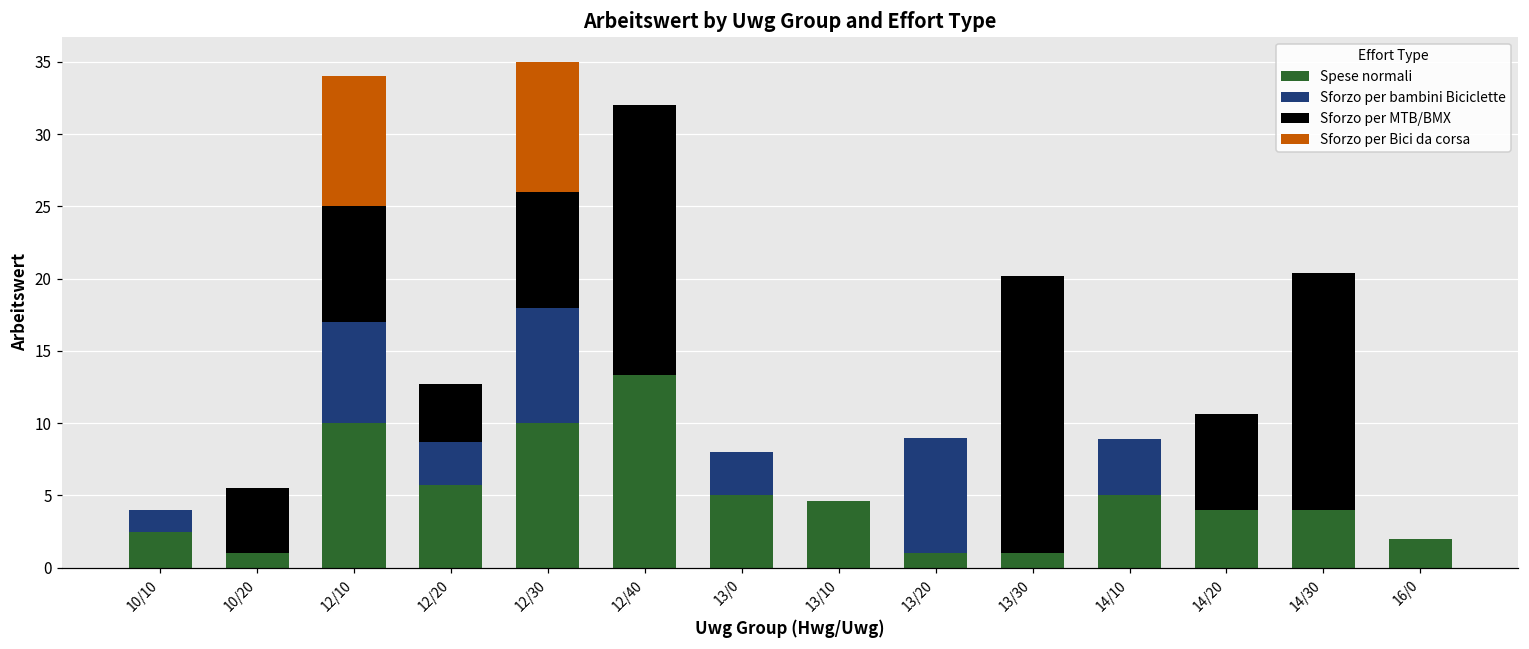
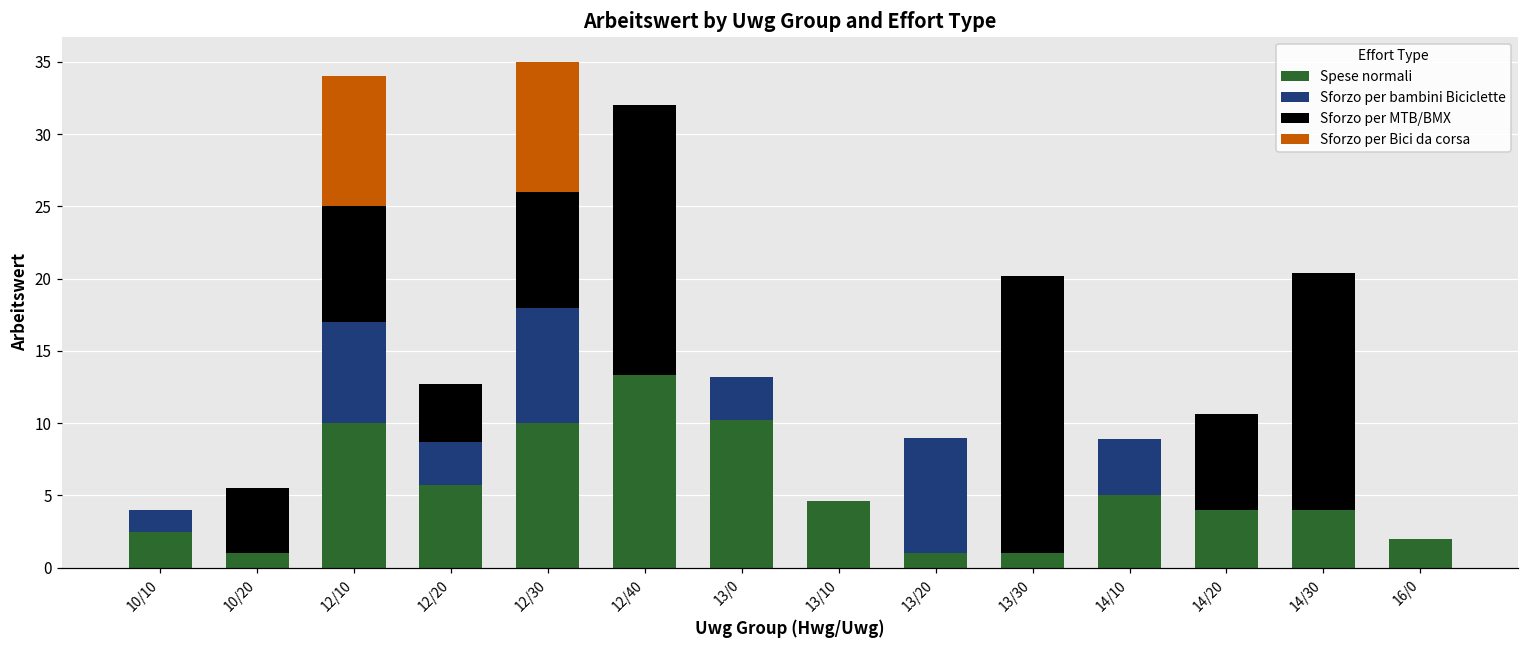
  {
    "Spese normali": {
      "10/10": 2.5,
      "10/20": 1.0,
      "12/10": 10.0,
      "12/20": 5.7,
      "12/30": 10.0,
      "12/40": 13.3,
-     "13/0": 5.0,
+     "13/0": 10.2,
      "13/10": 4.6,
      "13/20": 1.0,
      "13/30": 1.0,
      "14/10": 5.0,
      "14/20": 4.0,
      "14/30": 4.0,
      "16/0": 2.0
    },
    "Sforzo per bambini Biciclette": {
      "10/10": 1.5,
      "10/20": 0.0,
      "12/10": 7.0,
      "12/20": 3.0,
      "12/30": 8.0,
      "12/40": 0.0,
      "13/0": 3.0,
      "13/10": 0.0,
      "13/20": 8.0,
      "13/30": 0.0,
      "14/10": 3.9,
      "14/20": 0.0,
      "14/30": 0.0,
      "16/0": 0.0
    },
    "Sforzo per MTB/BMX": {
      "10/10": 0.0,
      "10/20": 4.5,
      "12/10": 8.0,
      "12/20": 4.0,
      "12/30": 8.0,
      "12/40": 18.7,
      "13/0": 0.0,
      "13/10": 0.0,
      "13/20": 0.0,
      "13/30": 19.2,
      "14/10": 0.0,
      "14/20": 6.6,
      "14/30": 16.4,
      "16/0": 0.0
    },
    "Sforzo per Bici da corsa": {
      "10/10": 0.0,
      "10/20": 0.0,
      "12/10": 9.0,
      "12/20": 0.0,
      "12/30": 9.0,
      "12/40": 0.0,
      "13/0": 0.0,
      "13/10": 0.0,
      "13/20": 0.0,
      "13/30": 0.0,
      "14/10": 0.0,
      "14/20": 0.0,
      "14/30": 0.0,
      "16/0": 0.0
    }
  }
